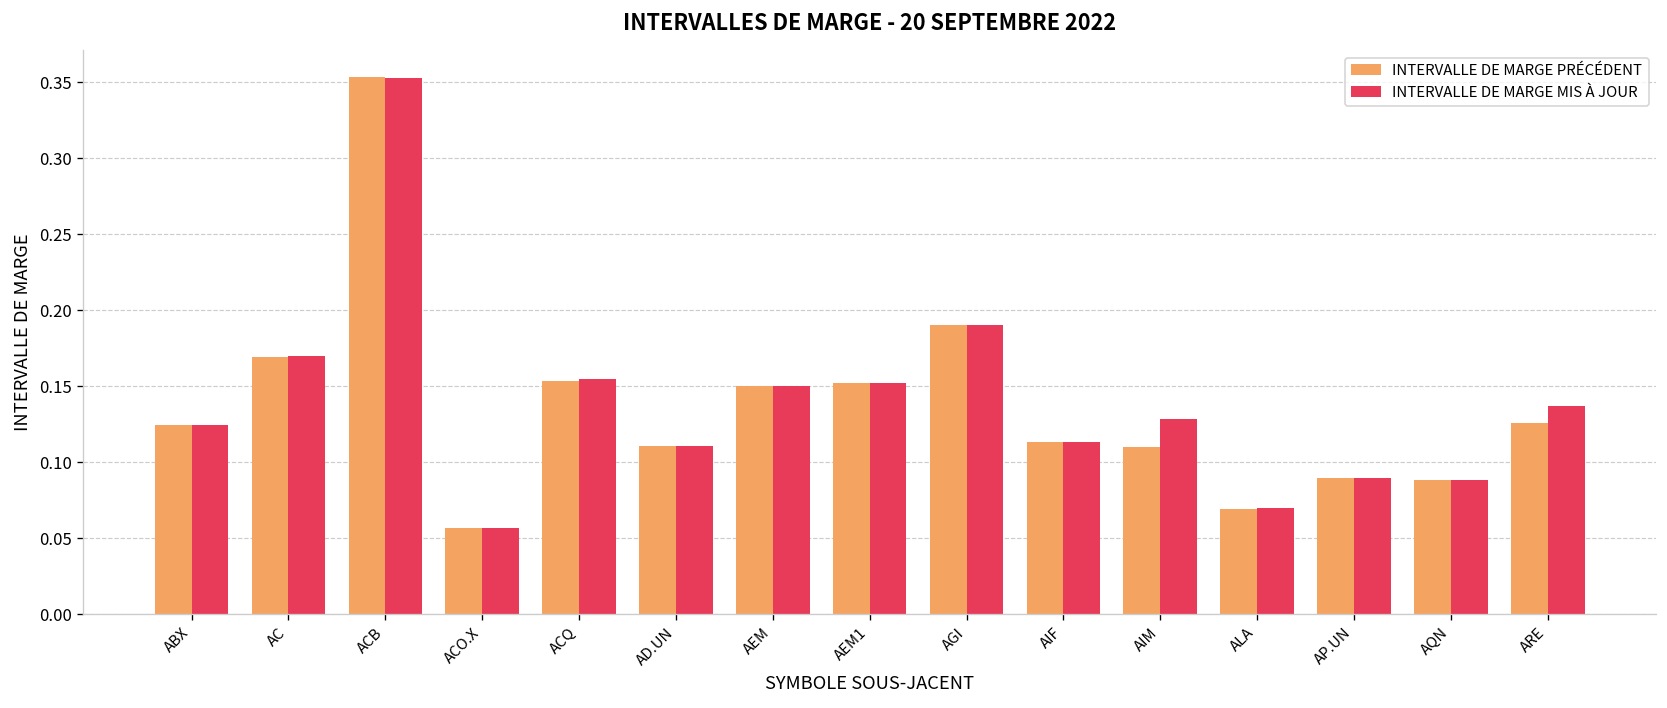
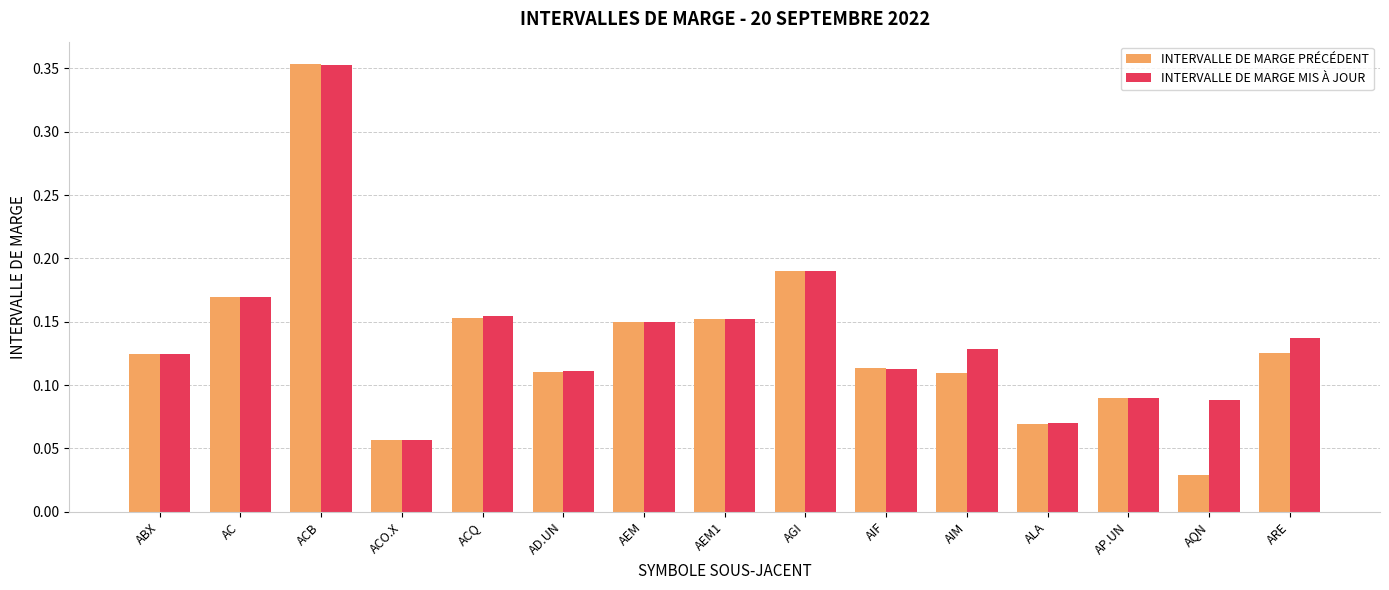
  {
    "INTERVALLE DE MARGE PRÉCÉDENT": {
      "ABX": 0.124,
      "AC": 0.169,
      "ACB": 0.353,
      "ACO.X": 0.057,
      "ACQ": 0.153,
      "AD.UN": 0.111,
      "AEM": 0.150,
      "AEM1": 0.152,
      "AGI": 0.190,
      "AIF": 0.113,
      "AIM": 0.110,
      "ALA": 0.069,
      "AP.UN": 0.090,
-     "AQN": 0.088,
+     "AQN": 0.029,
      "ARE": 0.126
    },
    "INTERVALLE DE MARGE MIS À JOUR": {
      "ABX": 0.124,
      "AC": 0.170,
      "ACB": 0.353,
      "ACO.X": 0.057,
      "ACQ": 0.155,
      "AD.UN": 0.111,
      "AEM": 0.150,
      "AEM1": 0.152,
      "AGI": 0.190,
      "AIF": 0.113,
      "AIM": 0.128,
      "ALA": 0.070,
      "AP.UN": 0.090,
      "AQN": 0.089,
      "ARE": 0.137
    }
  }
